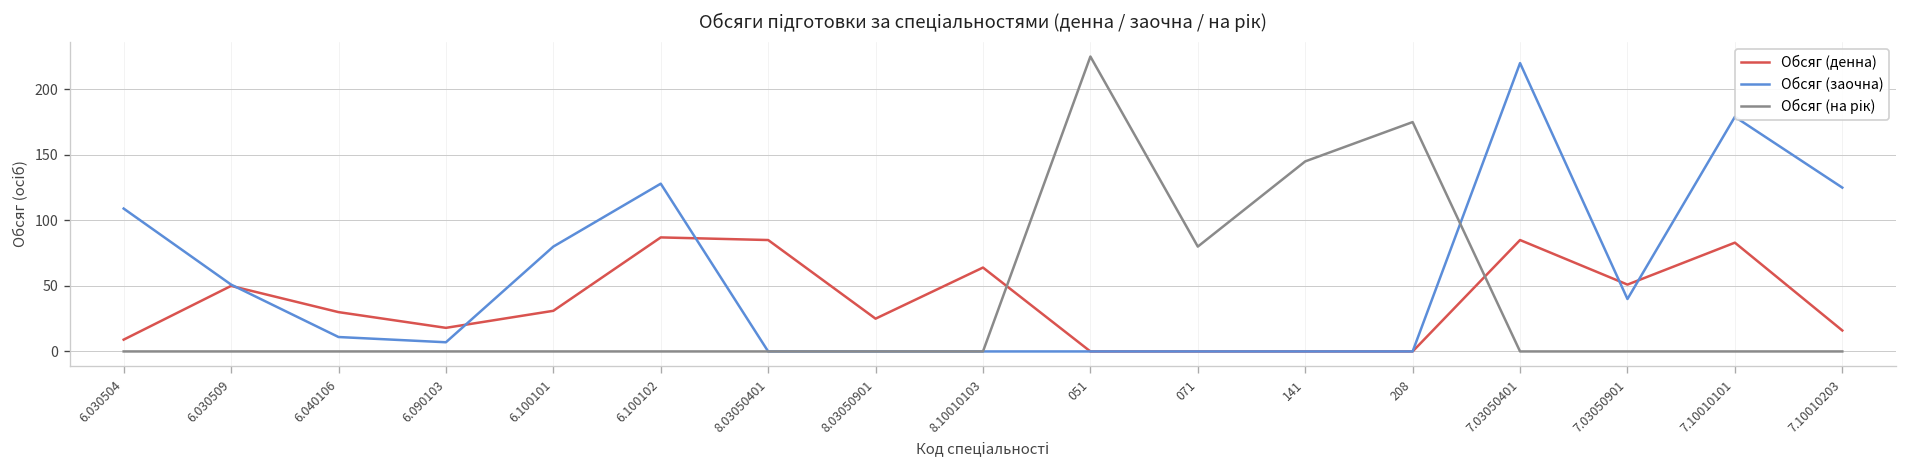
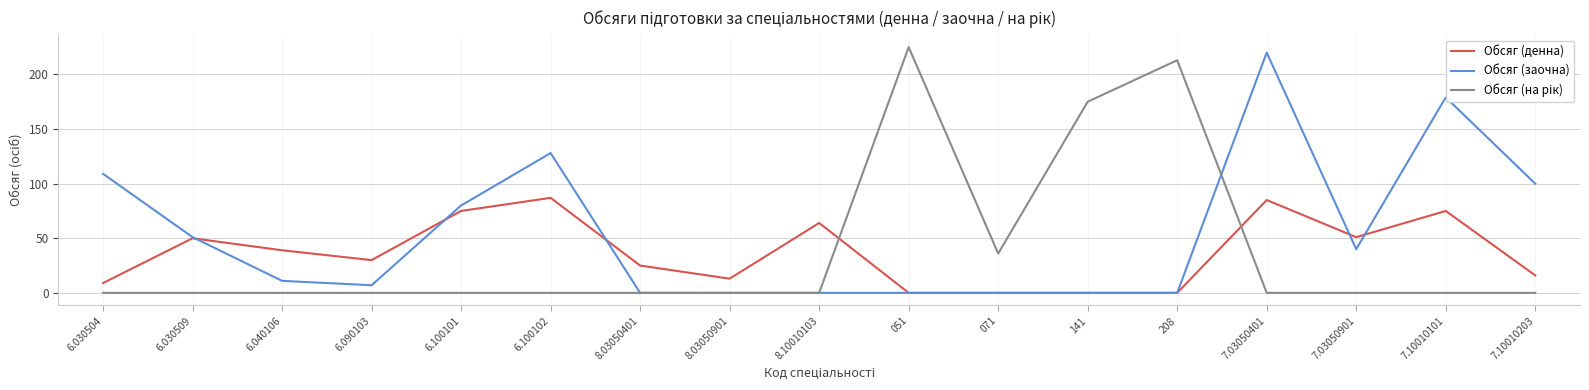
  {
    "Обсяг (денна)": {
      "6.030504": 9,
-     "6.040106": 30,
-     "6.090103": 18,
-     "6.100101": 31,
+     "6.040106": 39,
+     "6.090103": 30,
+     "6.100101": 75,
      "6.100102": 87,
-     "8.03050401": 85,
-     "8.03050901": 25,
+     "8.03050401": 25,
+     "8.03050901": 13,
      "8.10010103": 64,
      "7.03050401": 85,
      "7.03050901": 51,
-     "7.10010101": 83,
+     "7.10010101": 75,
      "7.10010203": 16
    },
    "Обсяг (заочна)": {
      "6.030504": 109,
      "6.040106": 11,
      "6.090103": 7,
      "6.100101": 80,
      "6.100102": 128,
      "7.03050401": 220,
      "7.03050901": 40,
      "7.10010101": 179,
-     "7.10010203": 125
+     "7.10010203": 100
    },
    "Обсяг (на рік)": {
      "6.030504": 0,
      "6.030509": 0,
      "6.040106": 0,
      "6.090103": 0,
      "6.100101": 0,
      "6.100102": 0,
      "051": 225,
-     "071": 80,
-     "141": 145,
-     "208": 175,
+     "071": 36,
+     "141": 175,
+     "208": 213,
      "7.03050401": 0,
      "7.03050901": 0,
      "7.10010101": 0,
      "7.10010203": 0
    }
  }
